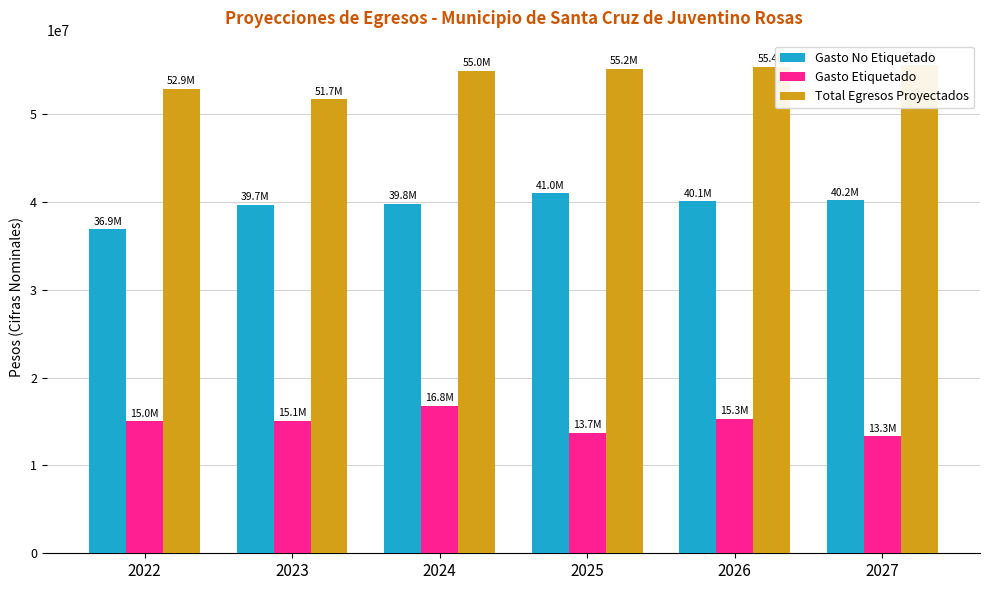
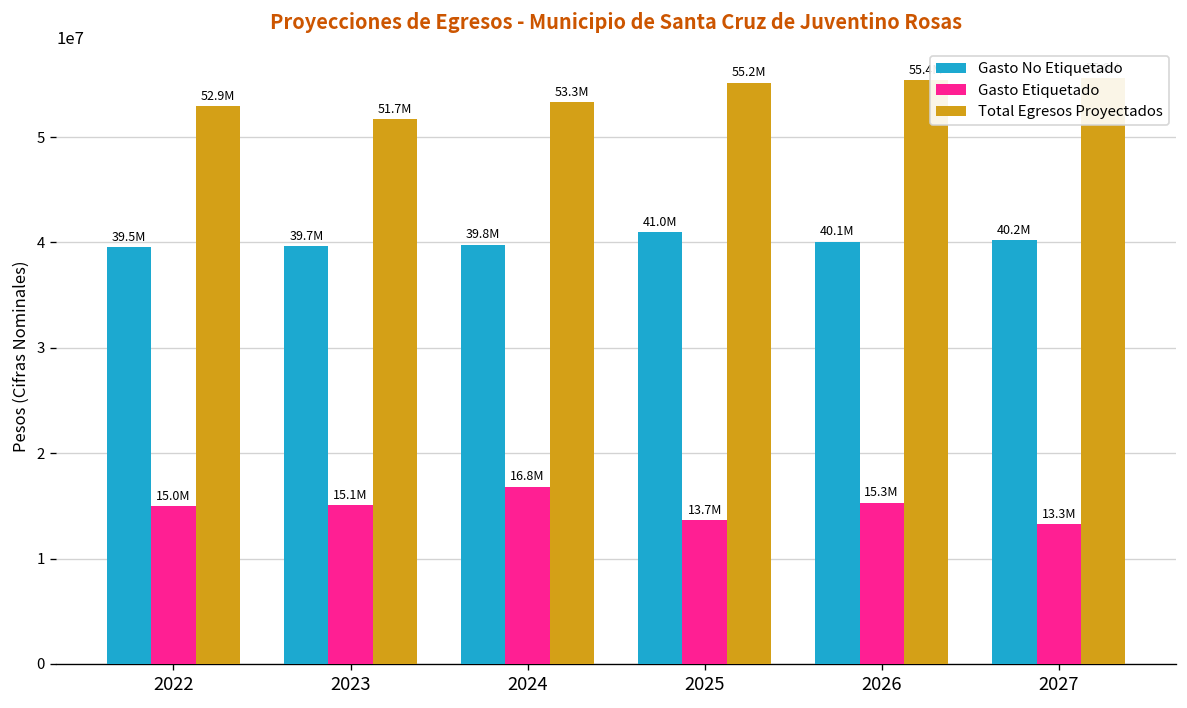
  {
    "Gasto No Etiquetado": {
-     "2022": "36.9M",
+     "2022": "39.5M",
      "2023": "39.7M",
      "2024": "39.8M",
      "2025": "41.0M",
      "2026": "40.1M",
      "2027": "40.2M"
    },
    "Gasto Etiquetado": {
      "2022": "15.0M",
      "2023": "15.1M",
      "2024": "16.8M",
      "2025": "13.7M",
      "2026": "15.3M",
      "2027": "13.3M"
    },
    "Total Egresos Proyectados": {
      "2022": "52.9M",
      "2023": "51.7M",
-     "2024": "55.0M",
+     "2024": "53.3M",
      "2025": "55.2M"
    }
  }
